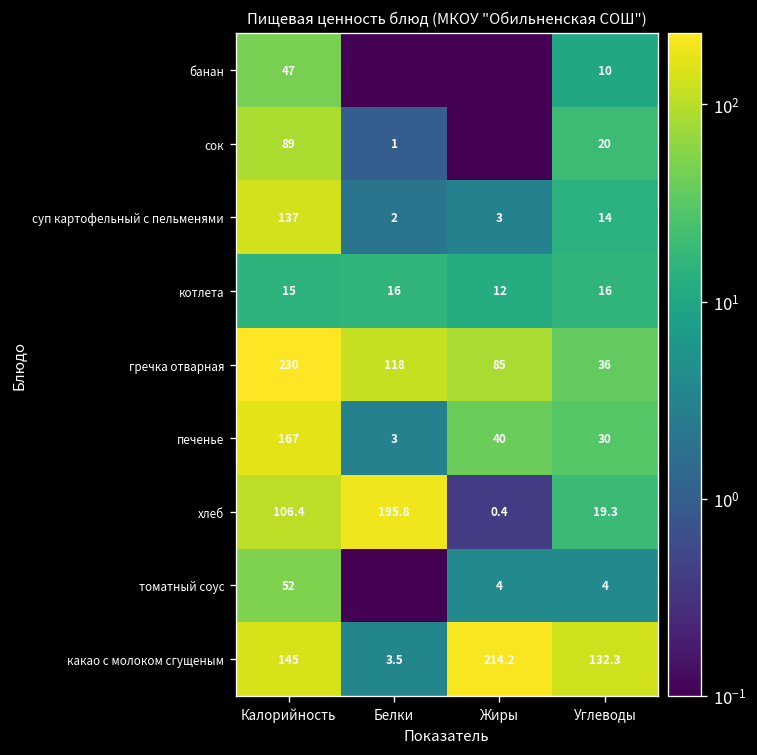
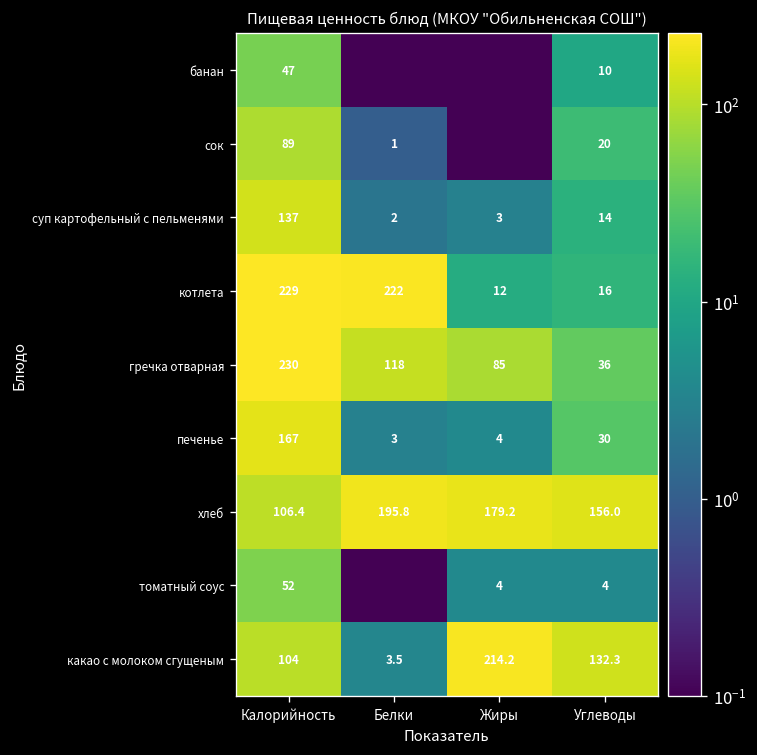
  {
    "банан": {
      "Калорийность": 47,
      "Углеводы": 10
    },
    "сок": {
      "Калорийность": 89,
      "Белки": 1,
      "Углеводы": 20
    },
    "суп картофельный с пельменями": {
      "Калорийность": 137,
      "Белки": 2,
      "Жиры": 3,
      "Углеводы": 14
    },
    "котлета": {
-     "Калорийность": 15,
-     "Белки": 16,
+     "Калорийность": 229,
+     "Белки": 222,
      "Жиры": 12,
      "Углеводы": 16
    },
    "гречка отварная": {
      "Калорийность": 230,
      "Белки": 118,
      "Жиры": 85,
      "Углеводы": 36
    },
    "печенье": {
      "Калорийность": 167,
      "Белки": 3,
-     "Жиры": 40,
+     "Жиры": 4,
      "Углеводы": 30
    },
    "хлеб": {
      "Калорийность": 106.4,
      "Белки": 195.8,
-     "Жиры": 0.4,
-     "Углеводы": 19.3
+     "Жиры": 179.2,
+     "Углеводы": 156.0
    },
    "томатный соус": {
      "Калорийность": 52,
      "Жиры": 4,
      "Углеводы": 4
    },
    "какао с молоком сгущеным": {
-     "Калорийность": 145,
+     "Калорийность": 104,
      "Белки": 3.5,
      "Жиры": 214.2,
      "Углеводы": 132.3
    }
  }
